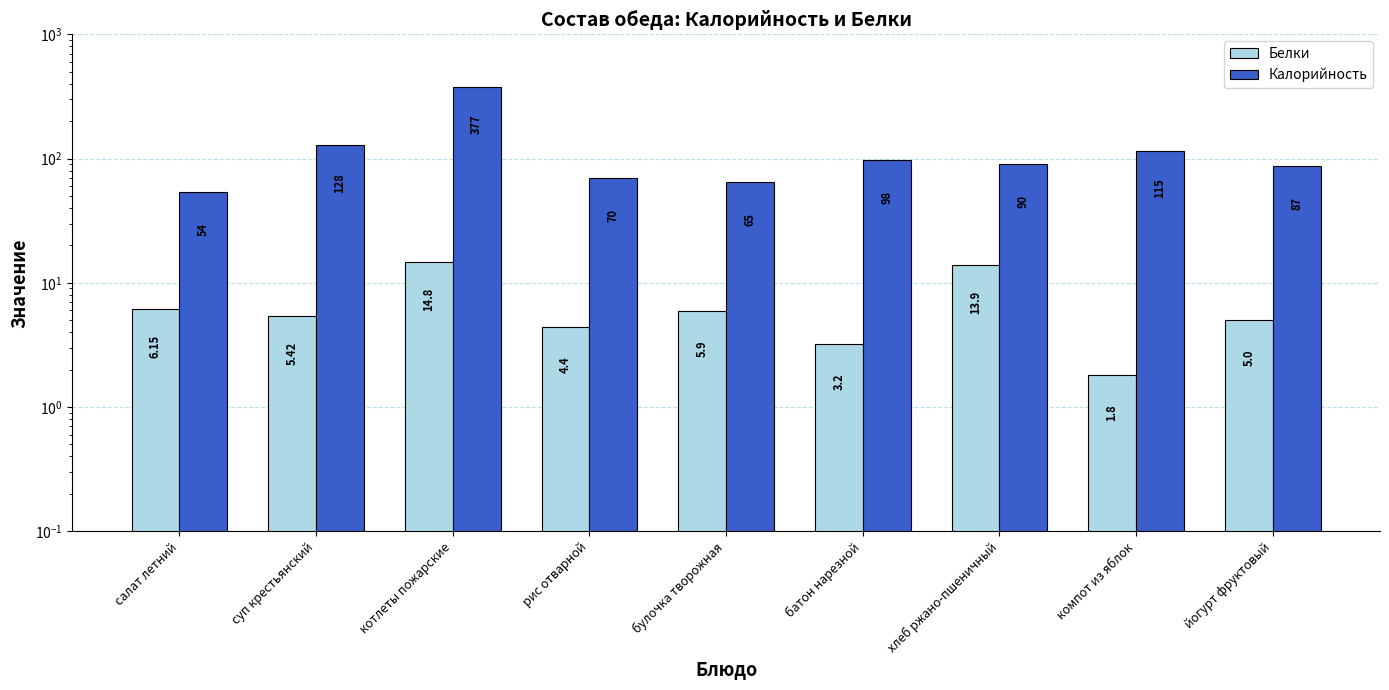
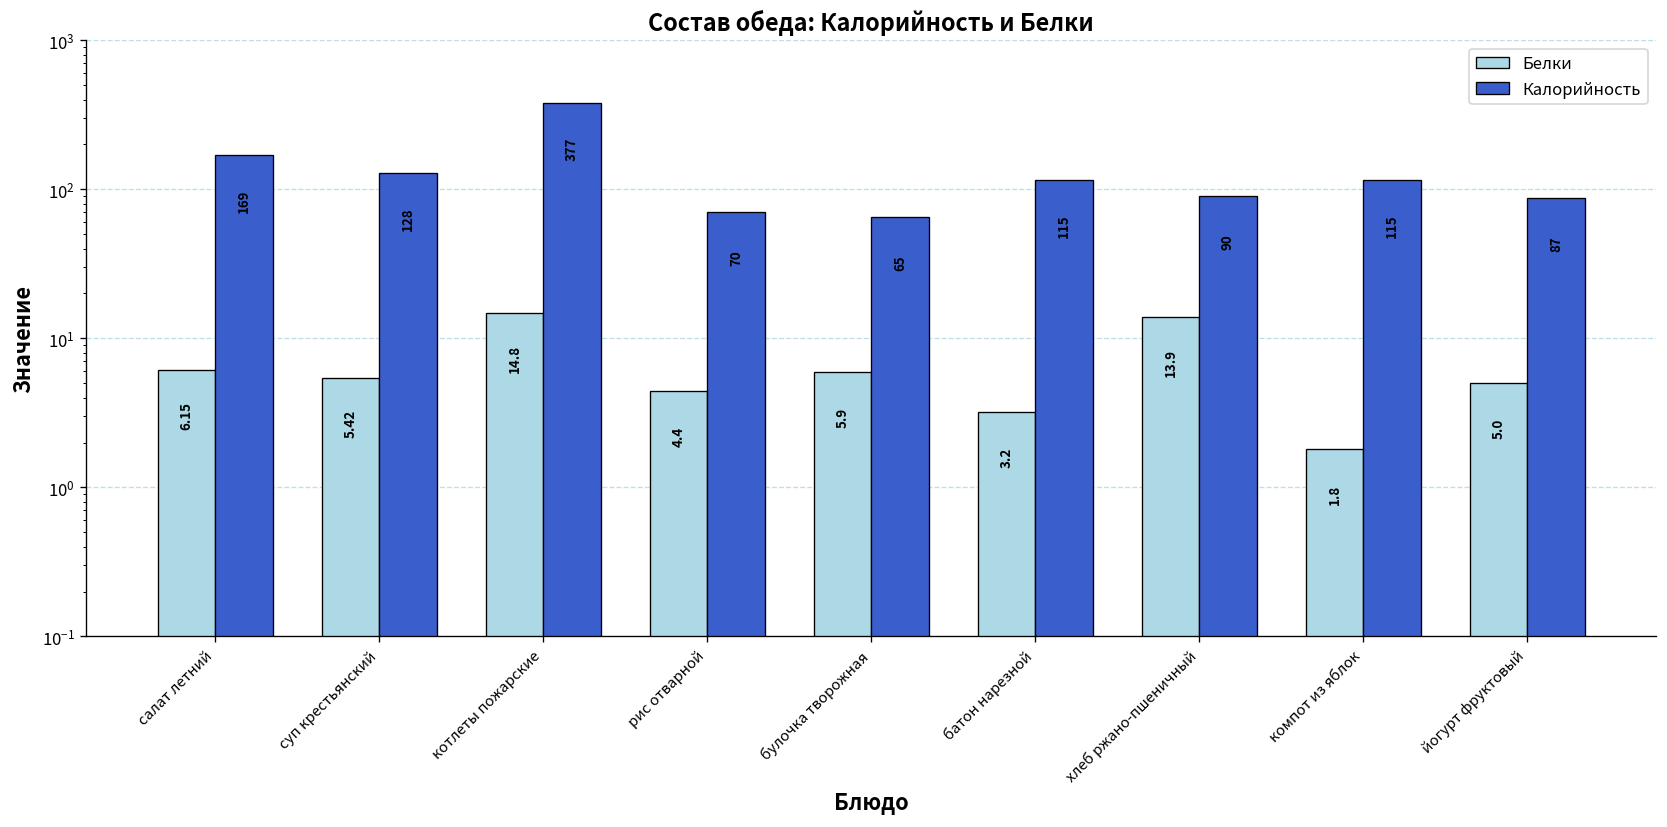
  {
    "Белки": {
      "салат летний": 6.15,
      "суп крестьянский": 5.42,
      "котлеты пожарские": 14.8,
      "рис отварной": 4.4,
      "булочка творожная": 5.9,
      "батон нарезной": 3.2,
      "хлеб ржано-пшеничный": 13.9,
      "компот из яблок": 1.8,
      "йогурт фруктовый": 5.0
    },
    "Калорийность": {
-     "салат летний": 54,
+     "салат летний": 169,
      "суп крестьянский": 128,
      "котлеты пожарские": 377,
      "рис отварной": 70,
      "булочка творожная": 65,
-     "батон нарезной": 98,
+     "батон нарезной": 115,
      "хлеб ржано-пшеничный": 90,
      "компот из яблок": 115,
      "йогурт фруктовый": 87
    }
  }
